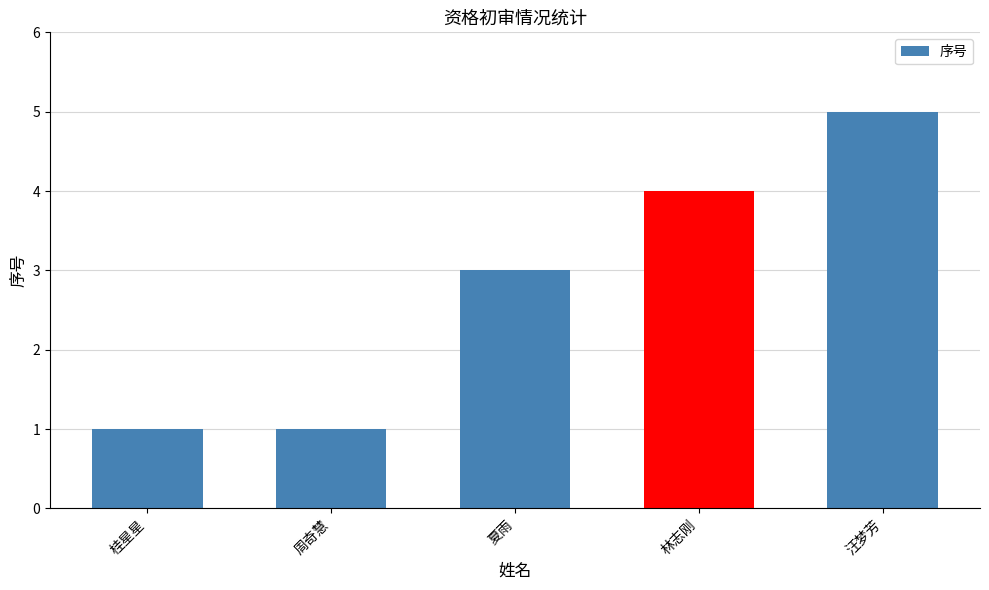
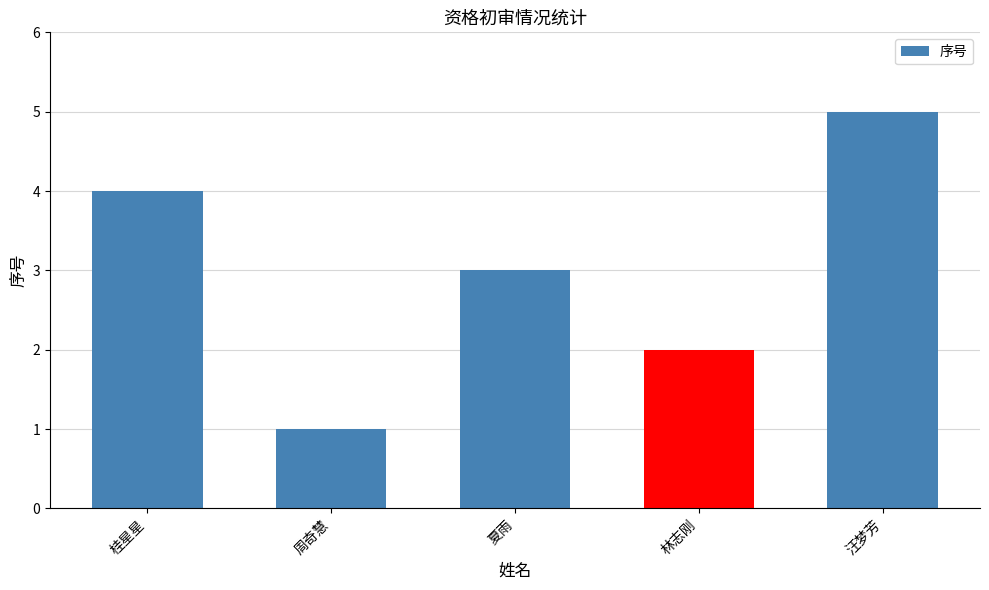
  {
-   "桂星星": 1,
+   "桂星星": 4,
    "周奇慧": 1,
    "夏雨": 3,
-   "林志刚": 4,
+   "林志刚": 2,
    "汪梦芳": 5
  }
